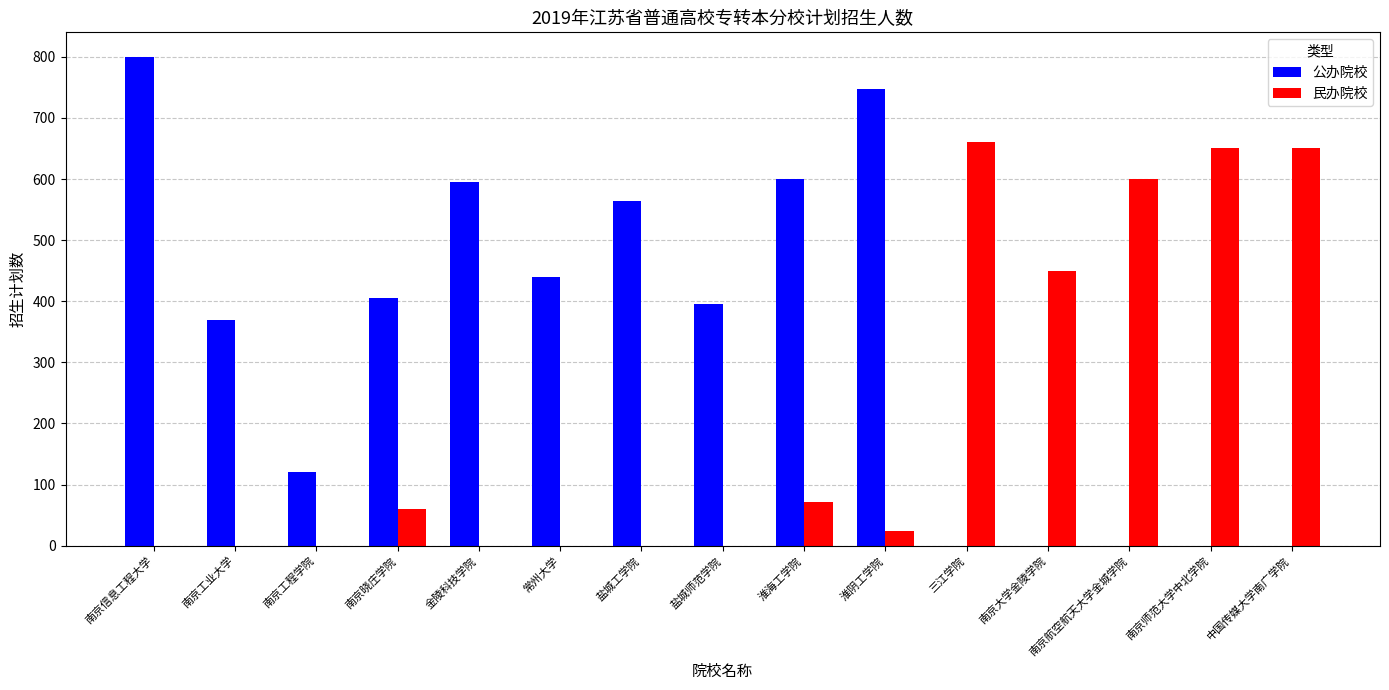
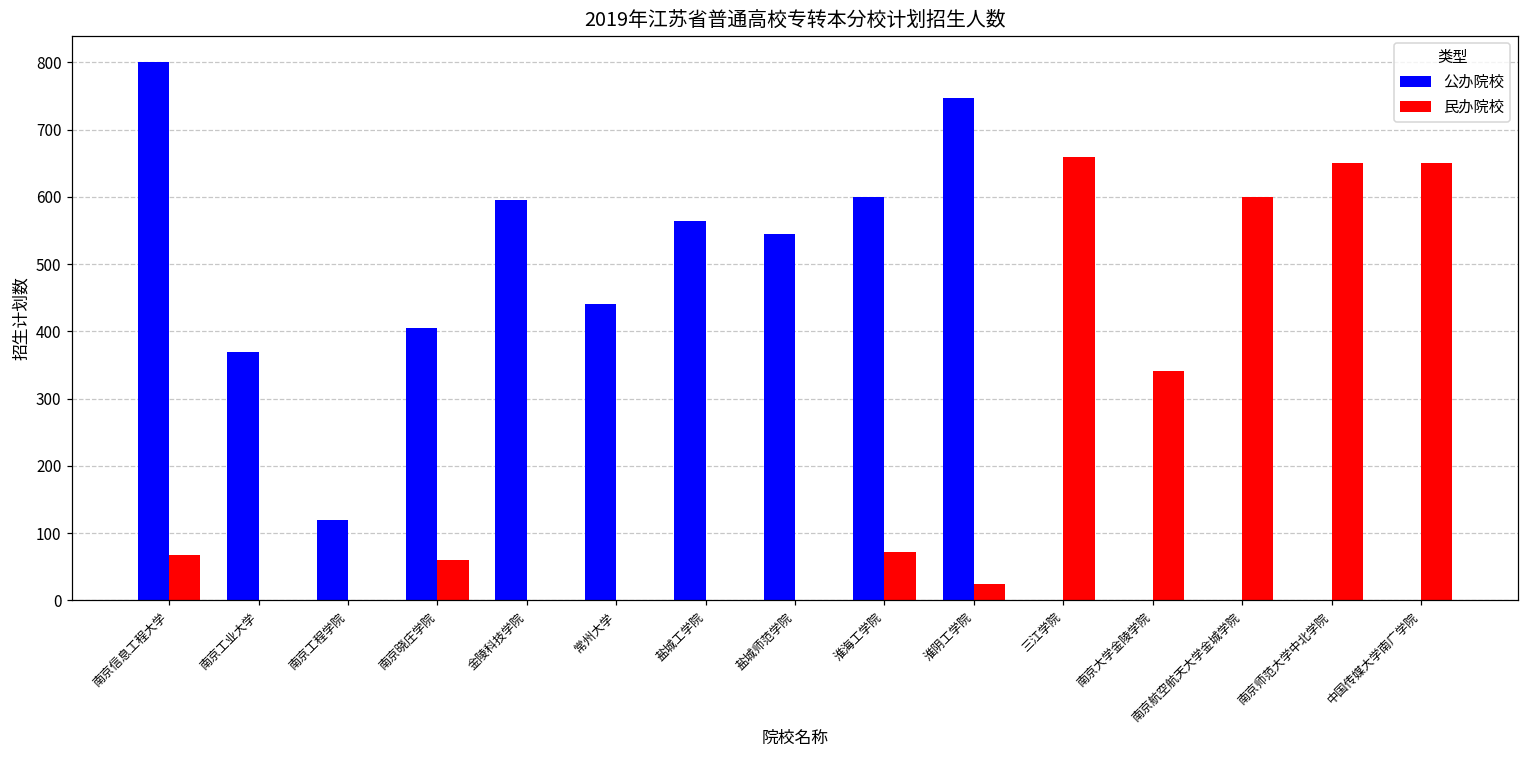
  {
    "公办院校": {
      "南京信息工程大学": 800,
      "南京工业大学": 370,
      "南京工程学院": 120,
      "南京晓庄学院": 410,
      "金陵科技学院": 600,
      "常州大学": 440,
      "盐城工学院": 560,
-     "盐城师范学院": 400,
+     "盐城师范学院": 550,
      "淮海工学院": 600,
      "淮阴工学院": 750,
      "三江学院": 0,
      "南京大学金陵学院": 0,
      "南京航空航天大学金城学院": 0,
      "南京师范大学中北学院": 0,
      "中国传媒大学南广学院": 0
    },
    "民办院校": {
-     "南京信息工程大学": 0,
+     "南京信息工程大学": 70,
      "南京工业大学": 0,
      "南京工程学院": 0,
      "南京晓庄学院": 60,
      "金陵科技学院": 0,
      "常州大学": 0,
      "盐城工学院": 0,
      "盐城师范学院": 0,
      "淮海工学院": 70,
      "淮阴工学院": 20,
      "三江学院": 660,
-     "南京大学金陵学院": 450,
+     "南京大学金陵学院": 340,
      "南京航空航天大学金城学院": 600,
      "南京师范大学中北学院": 650,
      "中国传媒大学南广学院": 650
    }
  }
